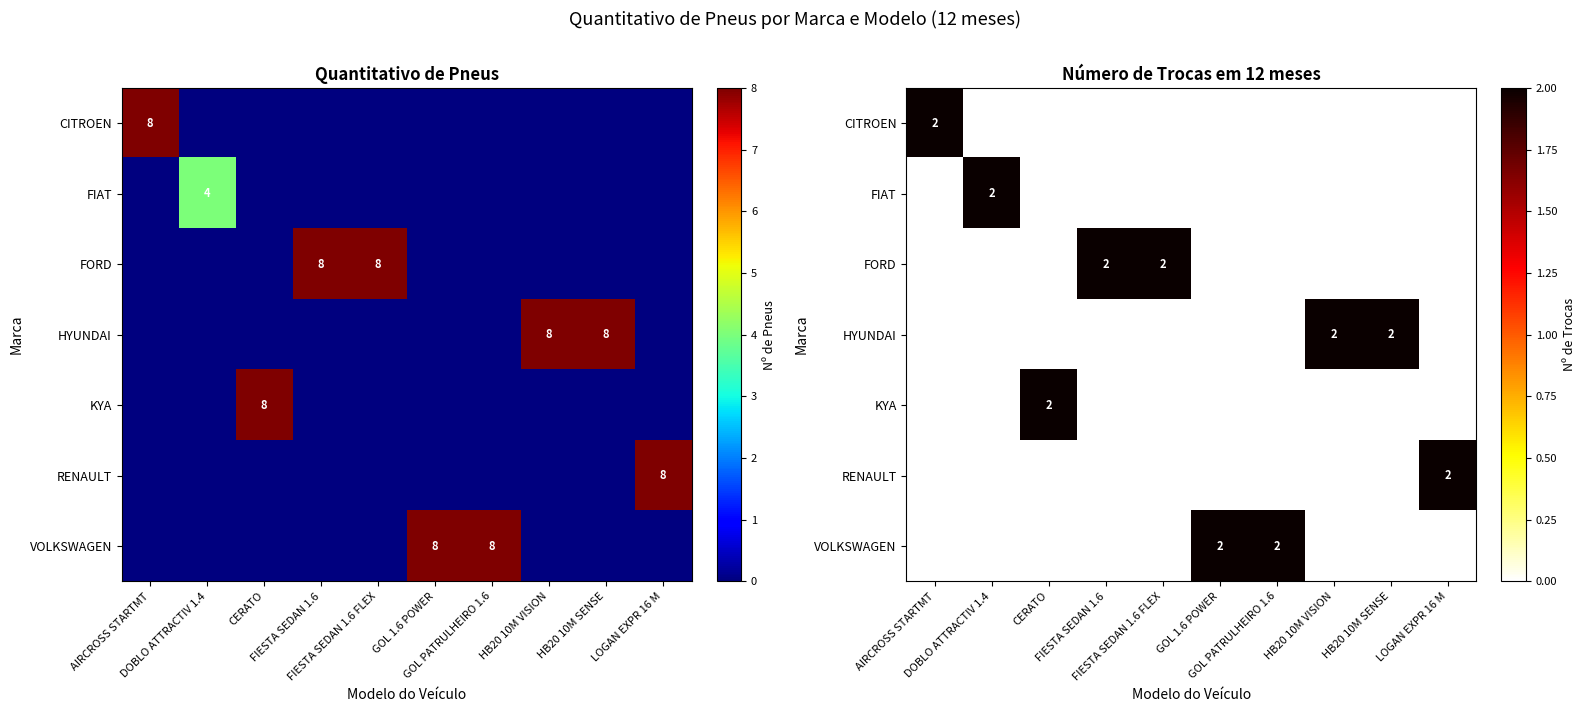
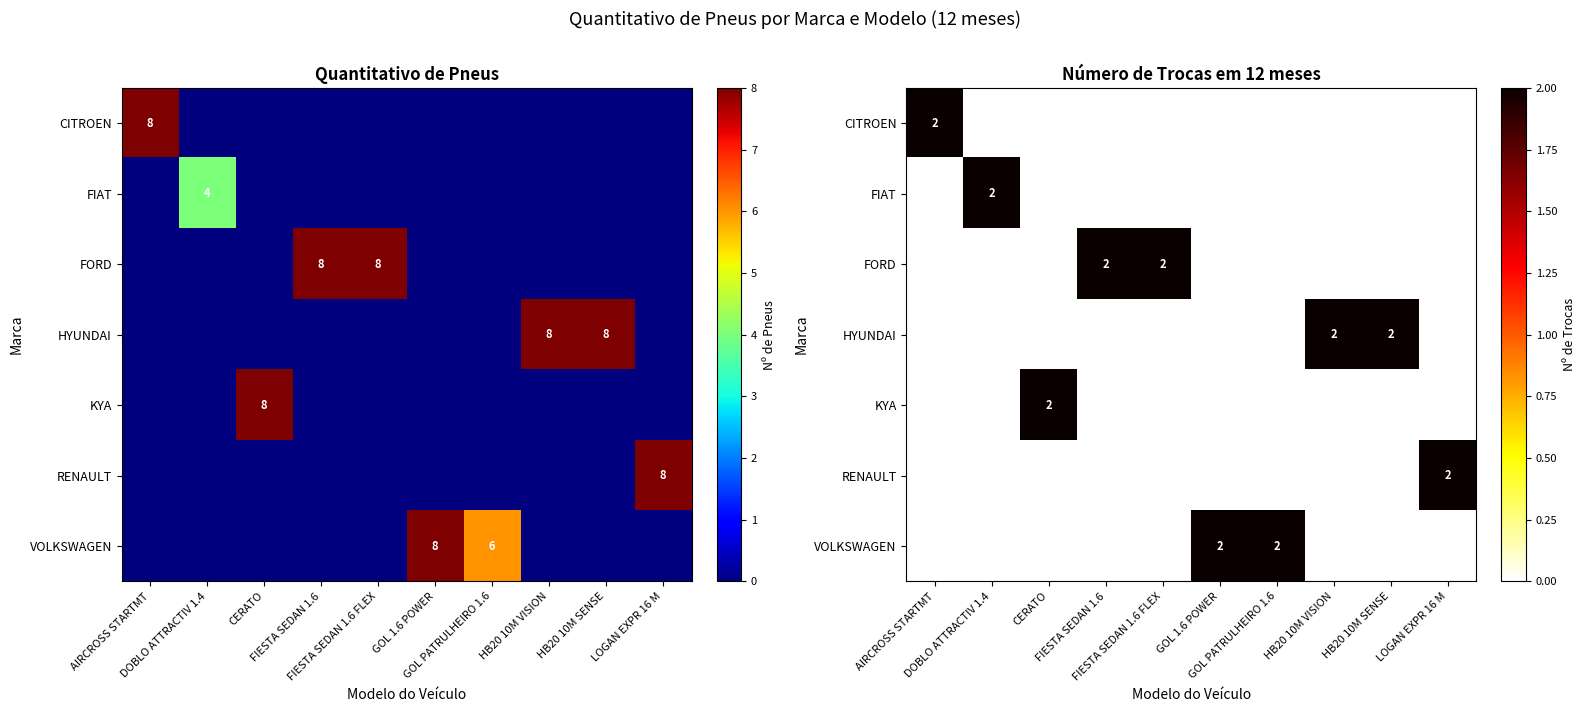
  {
    "Quantitativo de Pneus": {
      "CITROEN": {
        "AIRCROSS STARTMT": 8
      },
      "FIAT": {
        "DOBLO ATTRACTIV 1.4": 4
      },
      "FORD": {
        "FIESTA SEDAN 1.6": 8,
        "FIESTA SEDAN 1.6 FLEX": 8
      },
      "HYUNDAI": {
        "HB20 10M VISION": 8,
        "HB20 10M SENSE": 8
      },
      "KYA": {
        "CERATO": 8
      },
      "RENAULT": {
        "LOGAN EXPR 16 M": 8
      },
      "VOLKSWAGEN": {
        "GOL 1.6 POWER": 8,
-       "GOL PATRULHEIRO 1.6": 8
+       "GOL PATRULHEIRO 1.6": 6
      }
    },
    "Número de Trocas em 12 meses": {
      "CITROEN": {
        "AIRCROSS STARTMT": 2
      },
      "FIAT": {
        "DOBLO ATTRACTIV 1.4": 2
      },
      "FORD": {
        "FIESTA SEDAN 1.6": 2,
        "FIESTA SEDAN 1.6 FLEX": 2
      },
      "HYUNDAI": {
        "HB20 10M VISION": 2,
        "HB20 10M SENSE": 2
      },
      "KYA": {
        "CERATO": 2
      },
      "RENAULT": {
        "LOGAN EXPR 16 M": 2
      },
      "VOLKSWAGEN": {
        "GOL 1.6 POWER": 2,
        "GOL PATRULHEIRO 1.6": 2
      }
    }
  }
